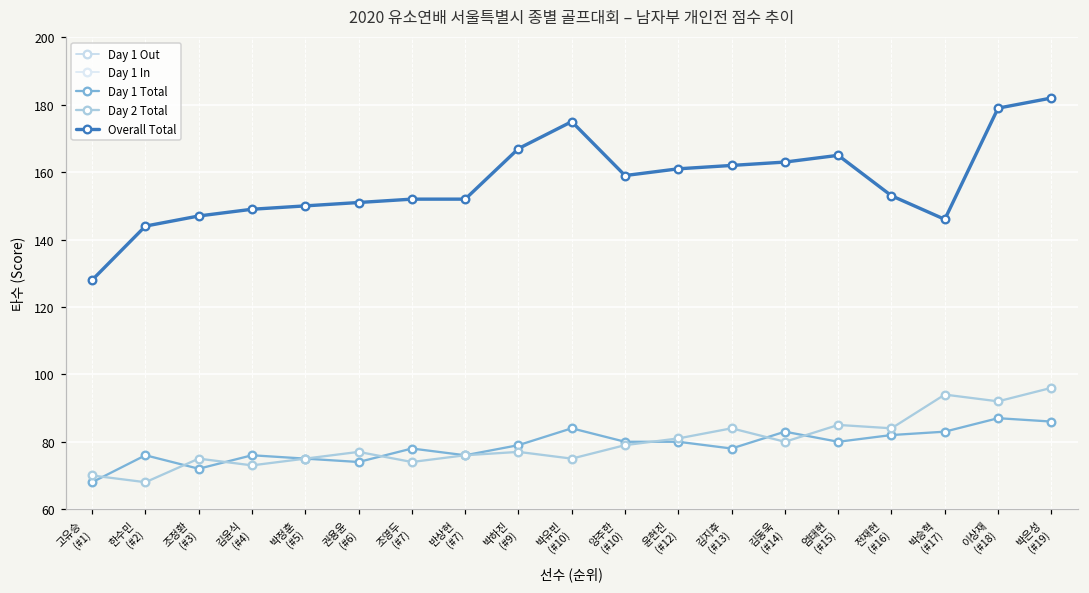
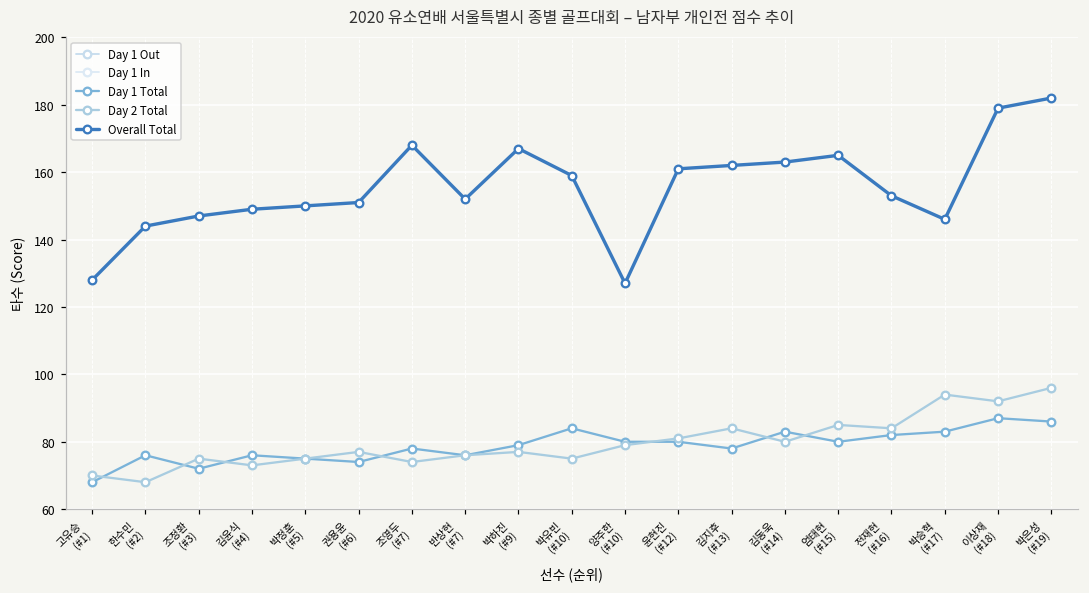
  {
    "Overall Total": {
      "고유승 (#1)": 128,
      "한수민 (#2)": 144,
      "조정환 (#3)": 147,
      "김윤식 (#4)": 149,
      "박정훈 (#5)": 150,
      "권용윤 (#6)": 151,
-     "조영두 (#7)": 152,
+     "조영두 (#7)": 168,
      "반상현 (#7)": 152,
      "박하진 (#9)": 167,
-     "박유빈 (#10)": 175,
-     "양주한 (#10)": 159,
+     "박유빈 (#10)": 159,
+     "양주한 (#10)": 127,
      "윤현진 (#12)": 161,
      "김지후 (#13)": 162,
      "김동욱 (#14)": 163,
      "엄태현 (#15)": 165,
      "전재현 (#16)": 153,
      "박승혁 (#17)": 146,
      "이상재 (#18)": 179,
      "박은성 (#19)": 182
    }
  }
